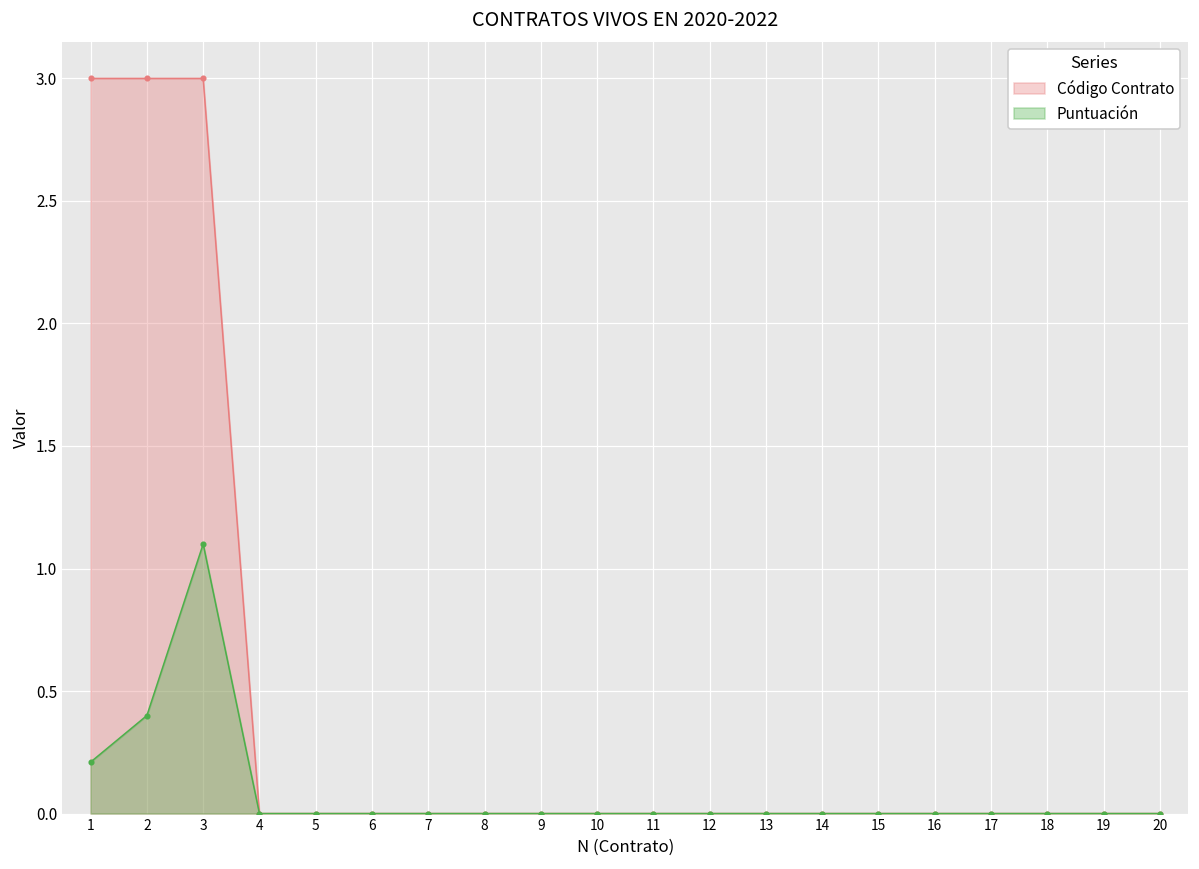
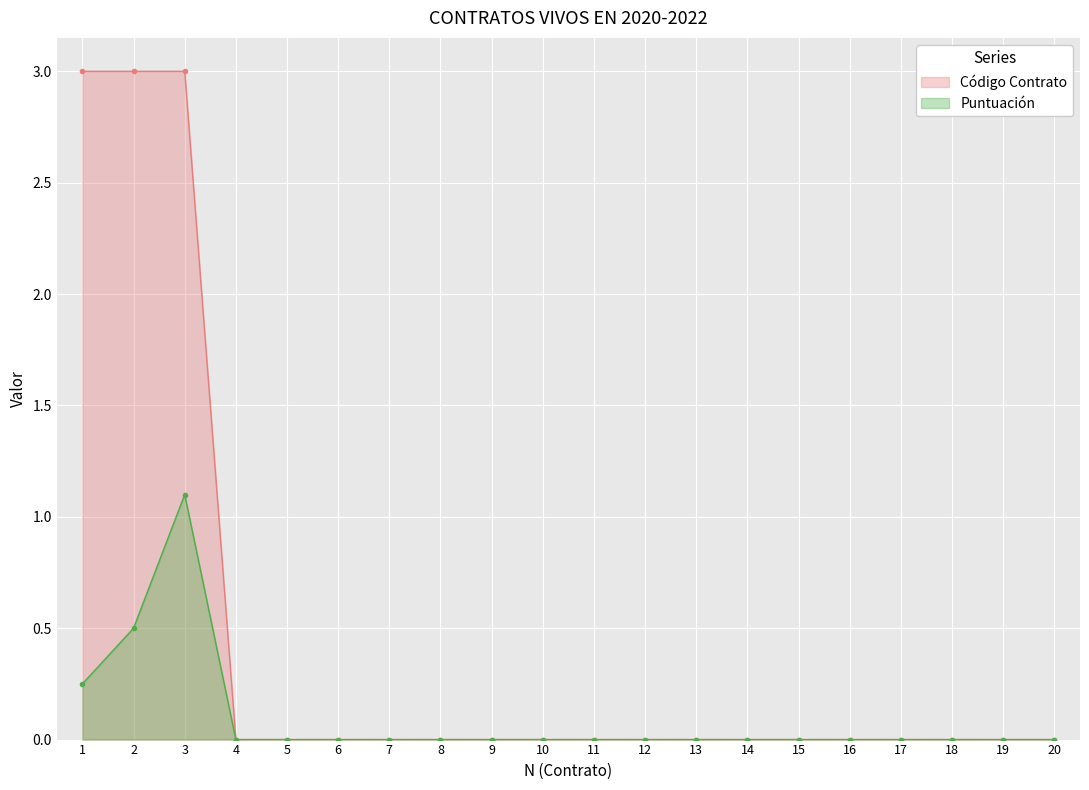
  {
    "Código Contrato": {
      "1": 3.00,
      "2": 3.00,
      "3": 3.00
    },
    "Puntuación": {
-     "1": 0.21,
-     "2": 0.4,
+     "1": 0.25,
+     "2": 0.5,
      "3": 1.10
    }
  }
